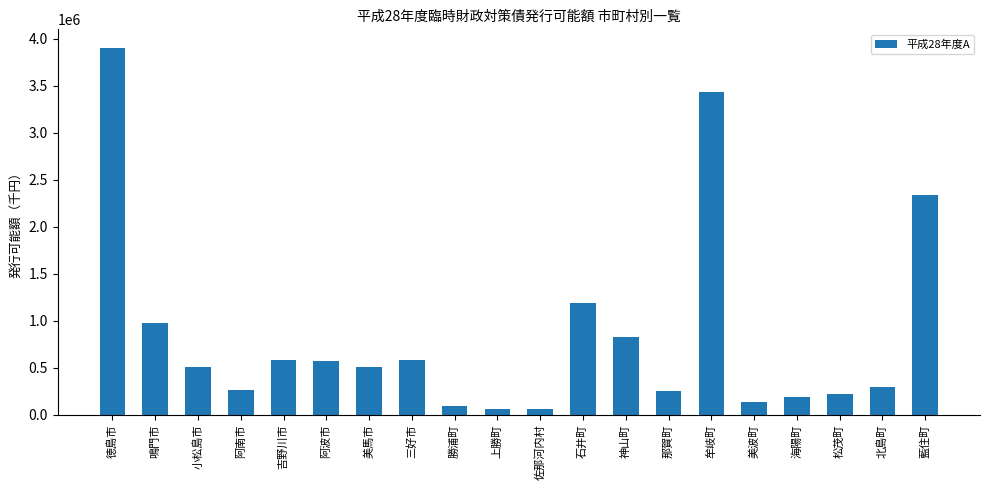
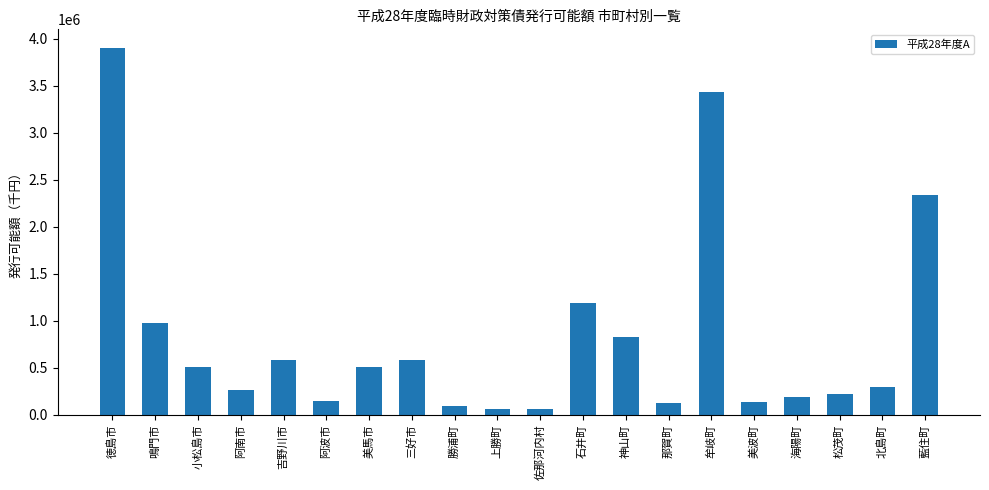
  {
    "徳島市": 3900000,
    "鳴門市": 1000000,
    "小松島市": 500000,
    "阿南市": 300000,
    "吉野川市": 600000,
-   "阿波市": 600000,
+   "阿波市": 100000,
    "美馬市": 500000,
    "三好市": 600000,
    "勝浦町": 100000,
    "上勝町": 100000,
    "佐那河内村": 100000,
    "石井町": 1200000,
    "神山町": 800000,
-   "那賀町": 300000,
+   "那賀町": 100000,
    "牟岐町": 3400000,
    "美波町": 100000,
    "海陽町": 200000,
    "松茂町": 200000,
    "北島町": 300000,
    "藍住町": 2300000
  }
